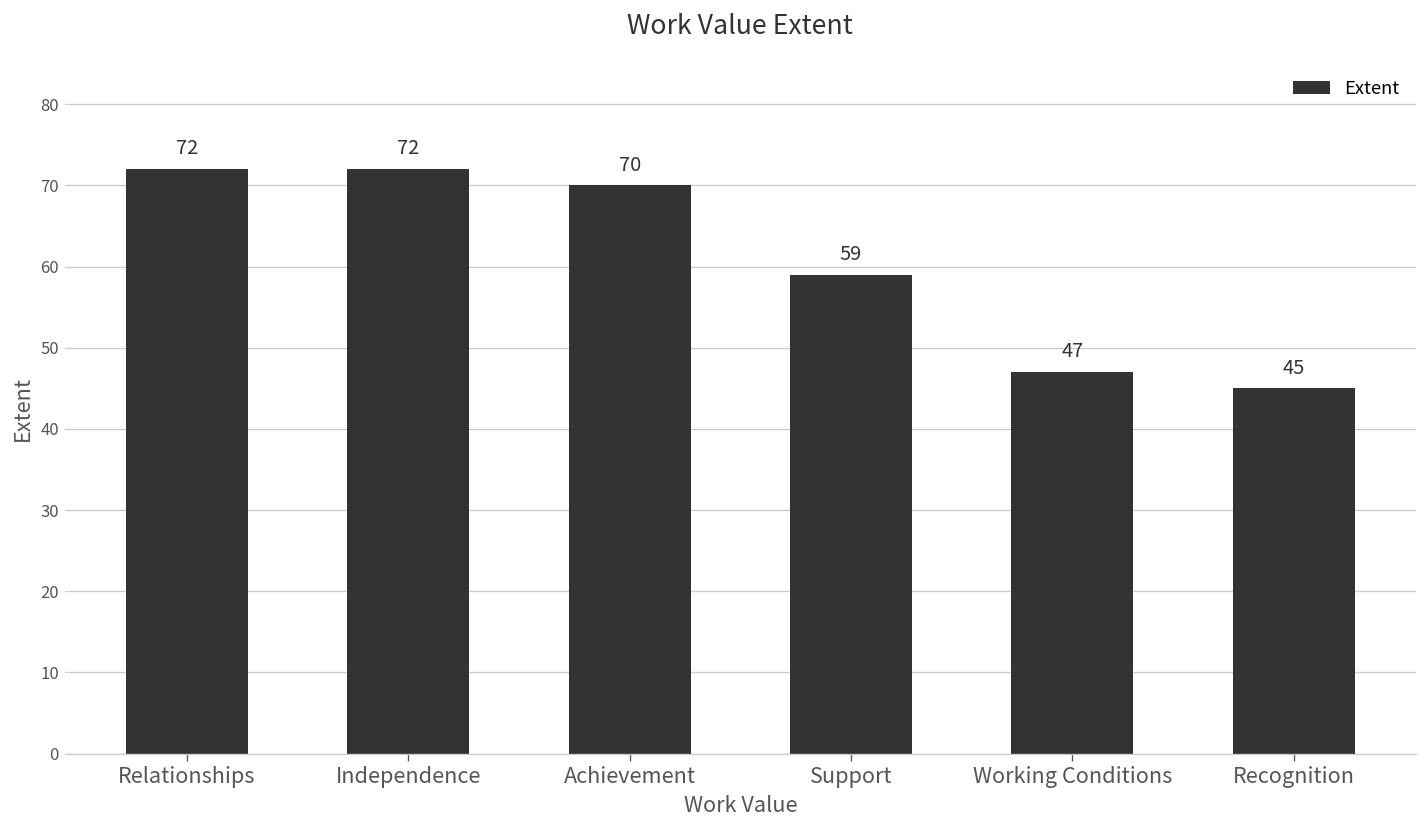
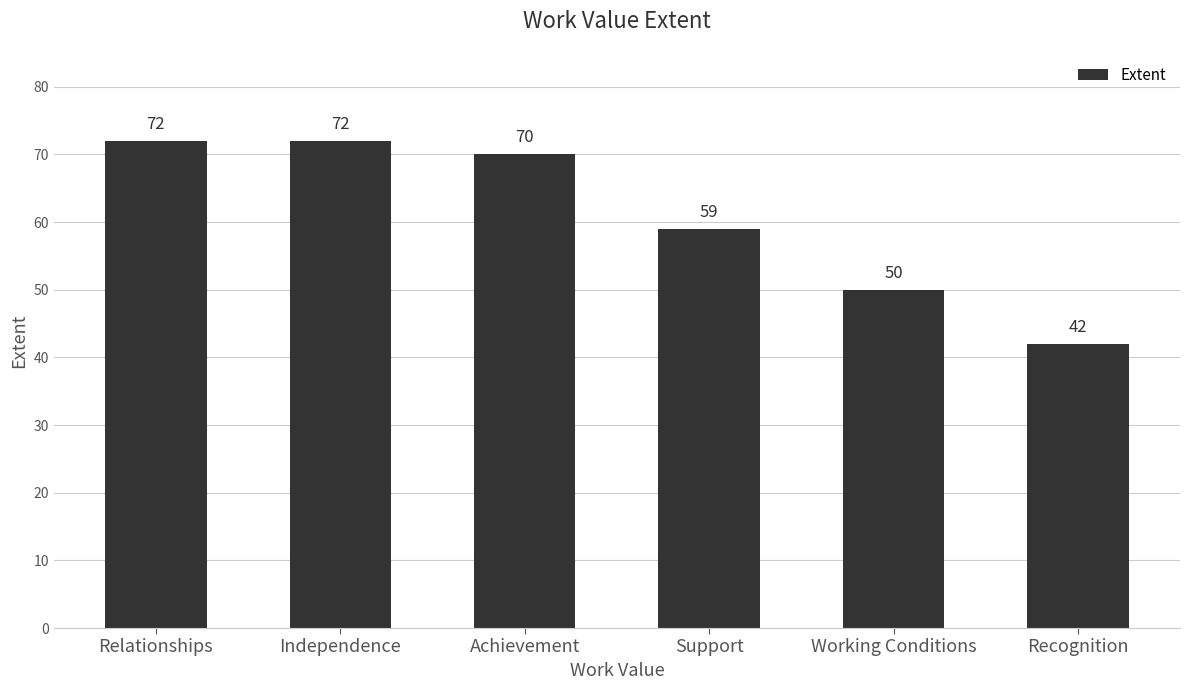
  {
    "Relationships": 72,
    "Independence": 72,
    "Achievement": 70,
    "Support": 59,
-   "Working Conditions": 47,
-   "Recognition": 45
+   "Working Conditions": 50,
+   "Recognition": 42
  }
